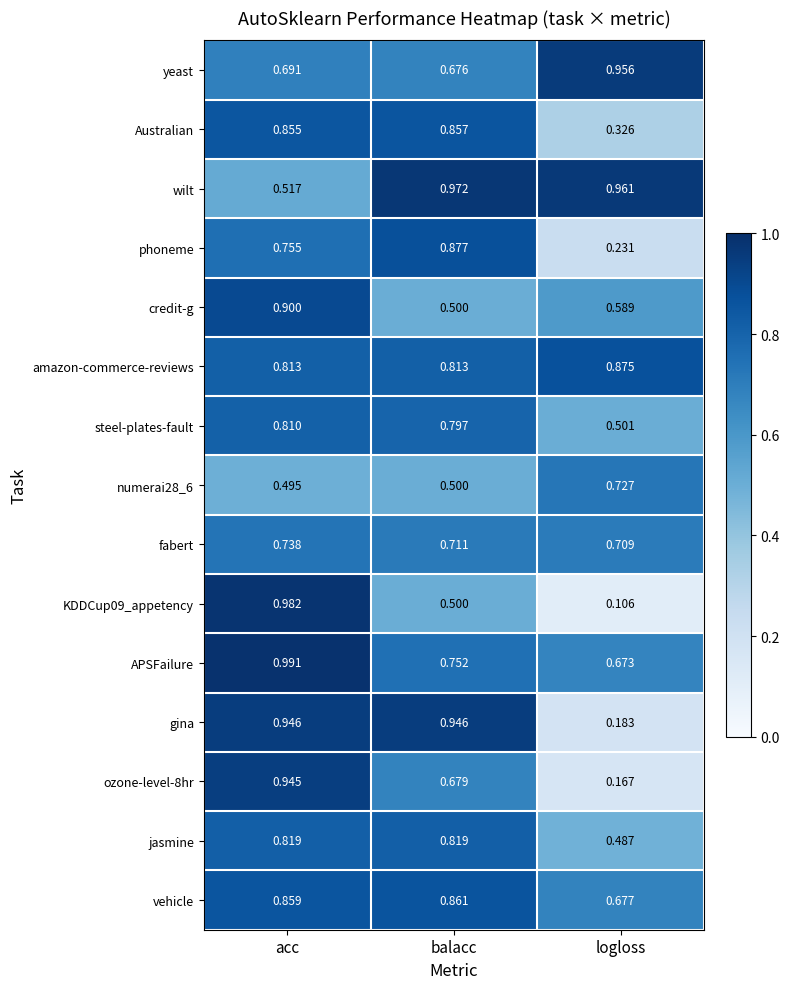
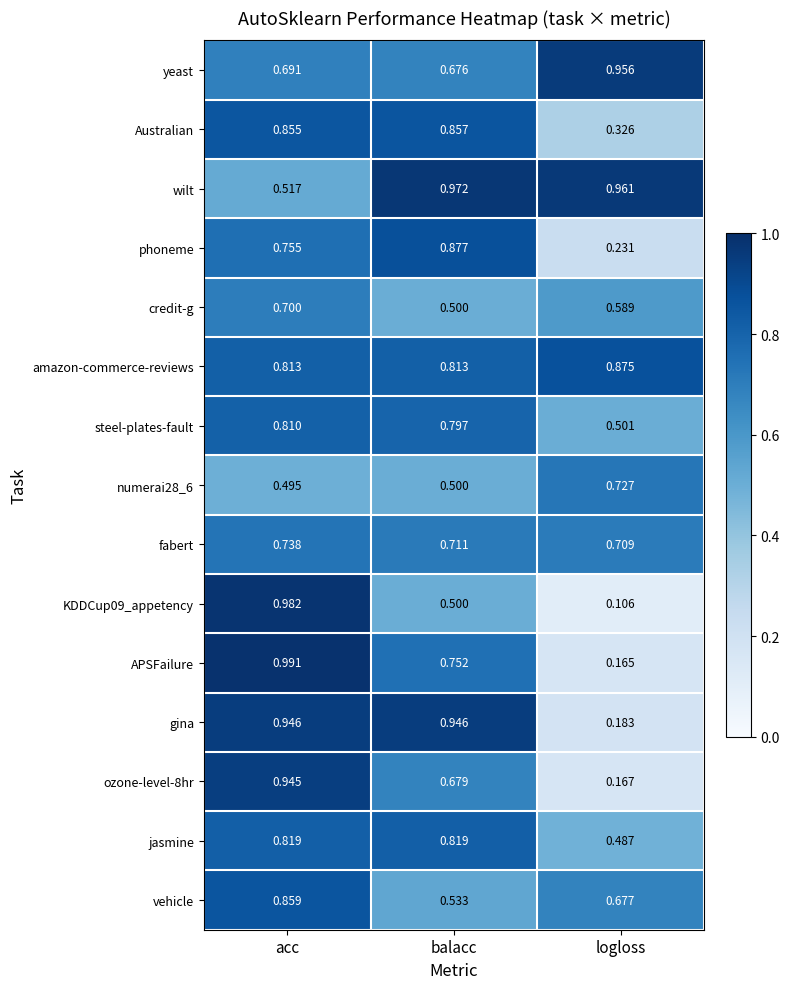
  {
    "yeast": {
      "acc": 0.691,
      "balacc": 0.676,
      "logloss": 0.956
    },
    "Australian": {
      "acc": 0.855,
      "balacc": 0.857,
      "logloss": 0.326
    },
    "wilt": {
      "acc": 0.517,
      "balacc": 0.972,
      "logloss": 0.961
    },
    "phoneme": {
      "acc": 0.755,
      "balacc": 0.877,
      "logloss": 0.231
    },
    "credit-g": {
-     "acc": 0.900,
+     "acc": 0.700,
      "balacc": 0.500,
      "logloss": 0.589
    },
    "amazon-commerce-reviews": {
      "acc": 0.813,
      "balacc": 0.813,
      "logloss": 0.875
    },
    "steel-plates-fault": {
      "acc": 0.810,
      "balacc": 0.797,
      "logloss": 0.501
    },
    "numerai28_6": {
      "acc": 0.495,
      "balacc": 0.500,
      "logloss": 0.727
    },
    "fabert": {
      "acc": 0.738,
      "balacc": 0.711,
      "logloss": 0.709
    },
    "KDDCup09_appetency": {
      "acc": 0.982,
      "balacc": 0.500,
      "logloss": 0.106
    },
    "APSFailure": {
      "acc": 0.991,
      "balacc": 0.752,
-     "logloss": 0.673
+     "logloss": 0.165
    },
    "gina": {
      "acc": 0.946,
      "balacc": 0.946,
      "logloss": 0.183
    },
    "ozone-level-8hr": {
      "acc": 0.945,
      "balacc": 0.679,
      "logloss": 0.167
    },
    "jasmine": {
      "acc": 0.819,
      "balacc": 0.819,
      "logloss": 0.487
    },
    "vehicle": {
      "acc": 0.859,
-     "balacc": 0.861,
+     "balacc": 0.533,
      "logloss": 0.677
    }
  }
